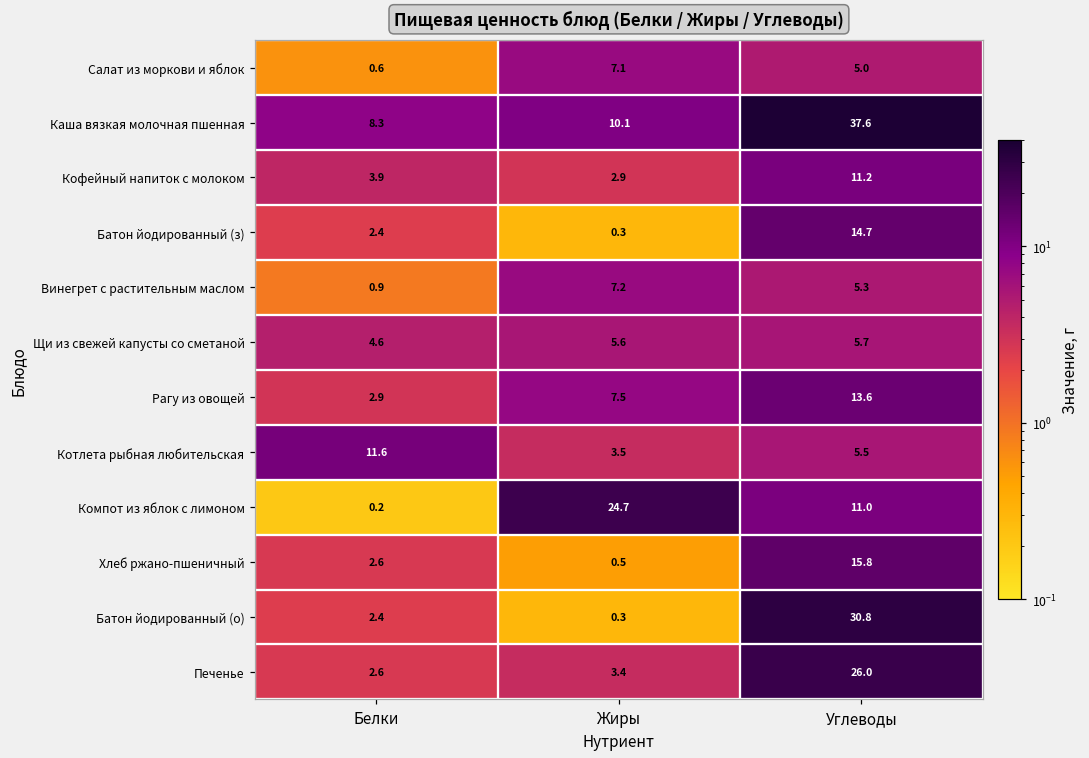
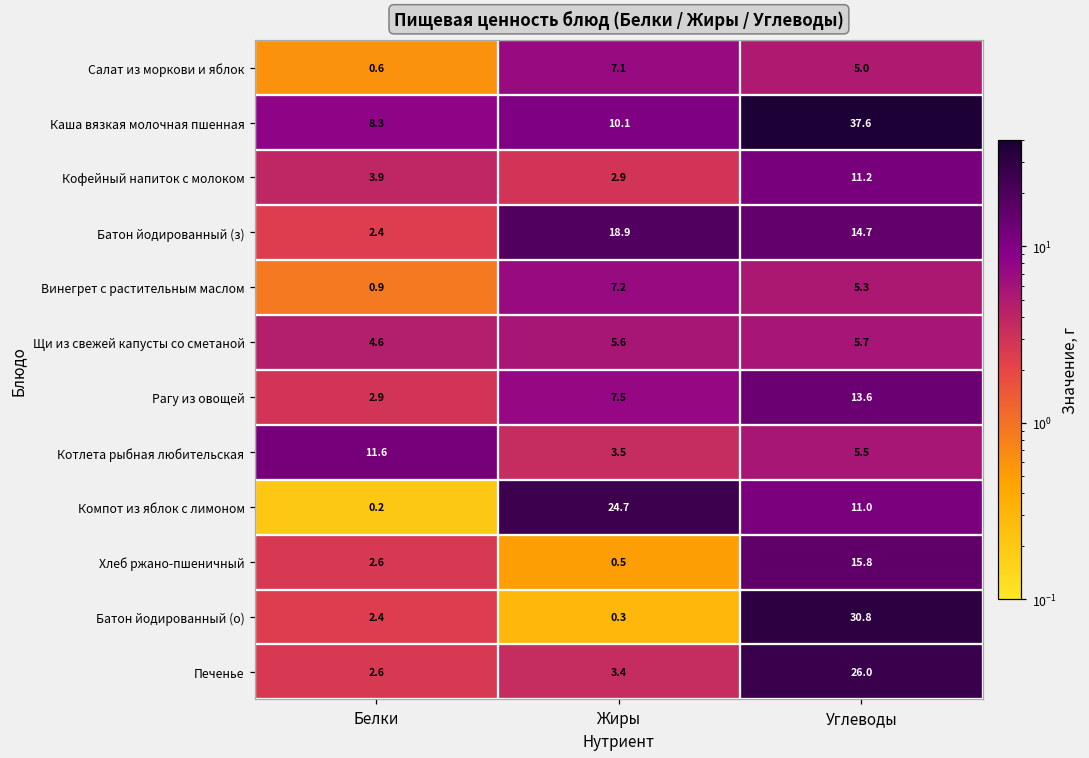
  {
    "Салат из моркови и яблок": {
      "Белки": 0.6,
      "Жиры": 7.1,
      "Углеводы": 5.0
    },
    "Каша вязкая молочная пшенная": {
      "Белки": 8.3,
      "Жиры": 10.1,
      "Углеводы": 37.6
    },
    "Кофейный напиток с молоком": {
      "Белки": 3.9,
      "Жиры": 2.9,
      "Углеводы": 11.2
    },
    "Батон йодированный (з)": {
      "Белки": 2.4,
-     "Жиры": 0.3,
+     "Жиры": 18.9,
      "Углеводы": 14.7
    },
    "Винегрет с растительным маслом": {
      "Белки": 0.9,
      "Жиры": 7.2,
      "Углеводы": 5.3
    },
    "Щи из свежей капусты со сметаной": {
      "Белки": 4.6,
      "Жиры": 5.6,
      "Углеводы": 5.7
    },
    "Рагу из овощей": {
      "Белки": 2.9,
      "Жиры": 7.5,
      "Углеводы": 13.6
    },
    "Котлета рыбная любительская": {
      "Белки": 11.6,
      "Жиры": 3.5,
      "Углеводы": 5.5
    },
    "Компот из яблок с лимоном": {
      "Белки": 0.2,
      "Жиры": 24.7,
      "Углеводы": 11.0
    },
    "Хлеб ржано-пшеничный": {
      "Белки": 2.6,
      "Жиры": 0.5,
      "Углеводы": 15.8
    },
    "Батон йодированный (о)": {
      "Белки": 2.4,
      "Жиры": 0.3,
      "Углеводы": 30.8
    },
    "Печенье": {
      "Белки": 2.6,
      "Жиры": 3.4,
      "Углеводы": 26.0
    }
  }
